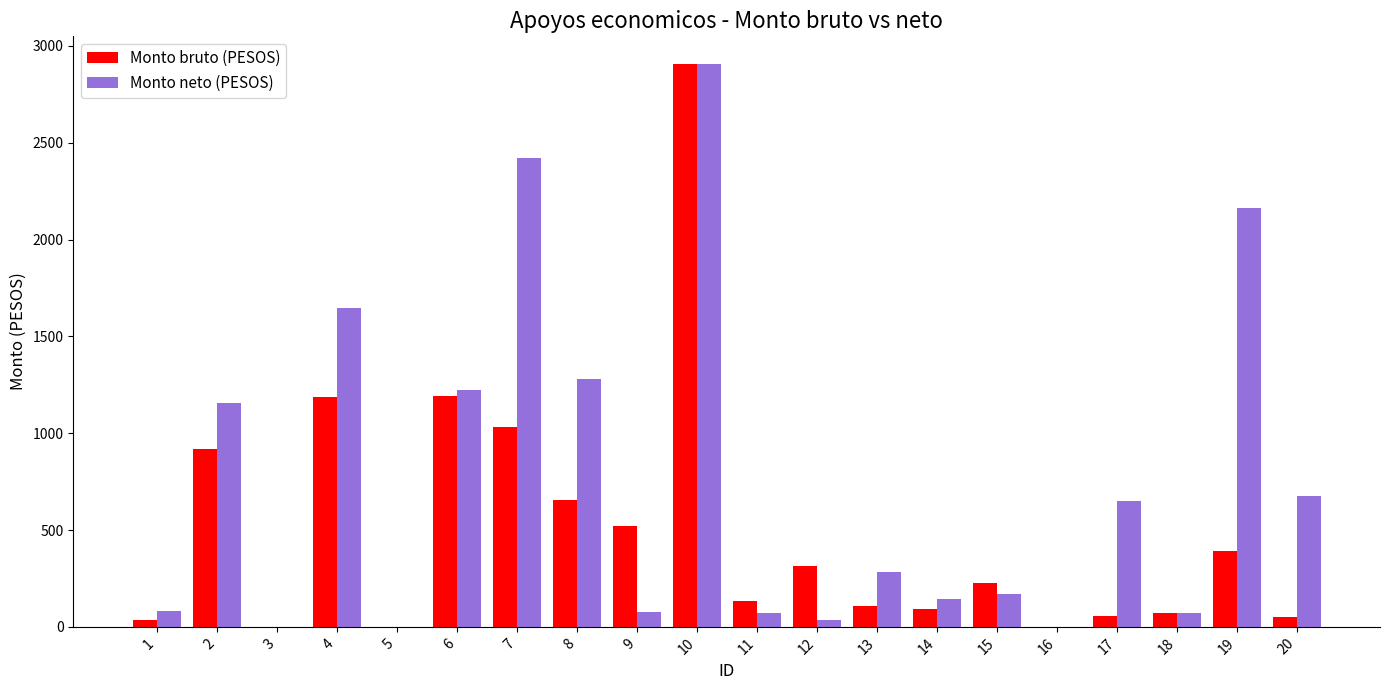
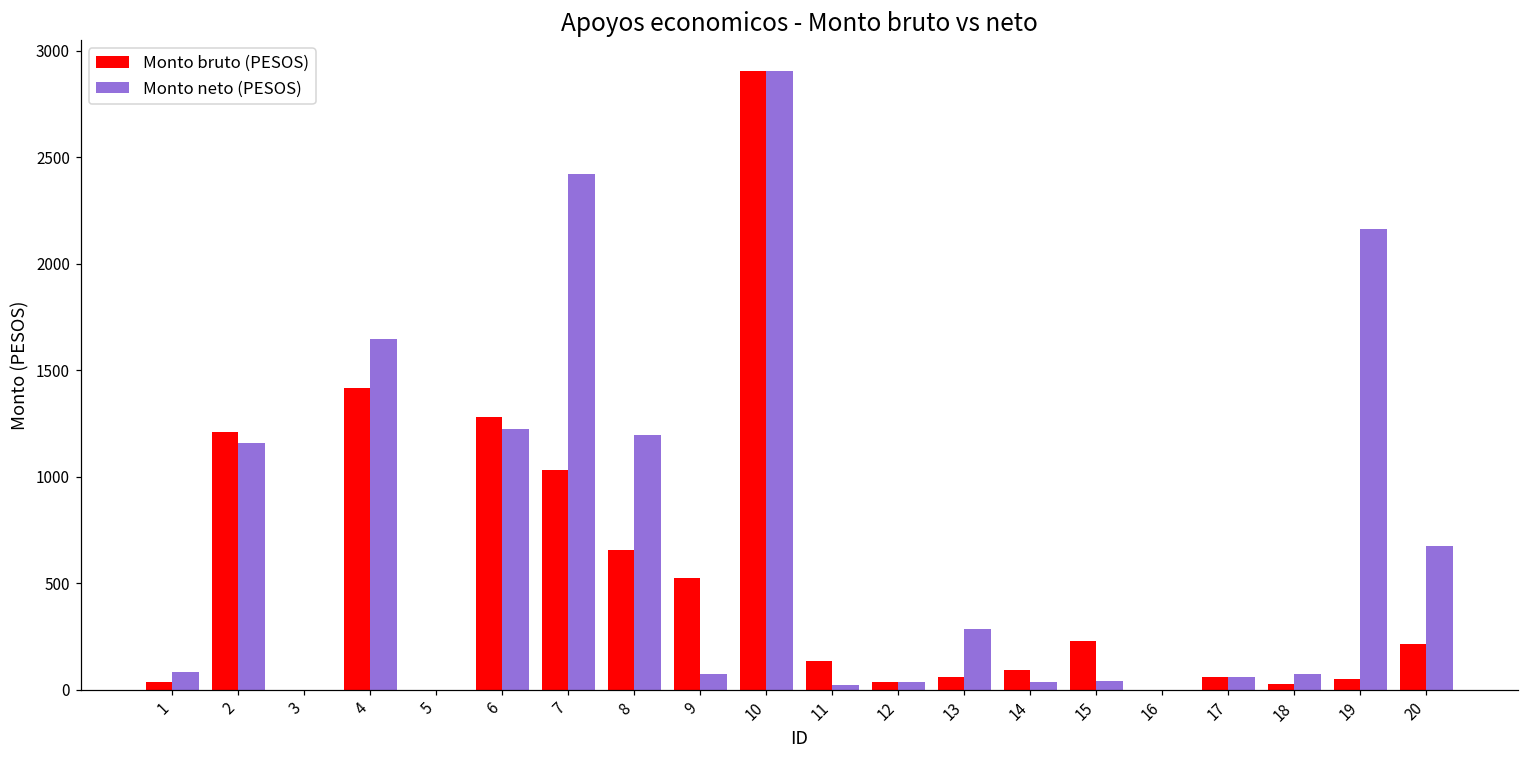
  {
    "Monto bruto (PESOS)": {
      "1": 40,
-     "2": 920,
+     "2": 1210,
      "3": 0,
-     "4": 1190,
+     "4": 1410,
      "5": 0,
-     "6": 1190,
+     "6": 1280,
      "7": 1030,
      "8": 650,
      "9": 520,
      "10": 2900,
      "11": 130,
-     "12": 310,
-     "13": 110,
+     "12": 30,
+     "13": 60,
      "14": 90,
      "15": 230,
      "16": 0,
      "17": 60,
-     "18": 70,
-     "19": 390,
-     "20": 50
+     "18": 30,
+     "19": 50,
+     "20": 210
    },
    "Monto neto (PESOS)": {
      "1": 80,
      "2": 1160,
      "3": 0,
      "4": 1640,
      "5": 0,
      "6": 1220,
      "7": 2420,
-     "8": 1280,
+     "8": 1190,
      "9": 80,
      "10": 2900,
-     "11": 70,
+     "11": 20,
      "12": 30,
      "13": 290,
-     "14": 140,
-     "15": 170,
+     "14": 40,
+     "15": 40,
      "16": 0,
-     "17": 650,
+     "17": 60,
      "18": 70,
      "19": 2160,
      "20": 670
    }
  }
